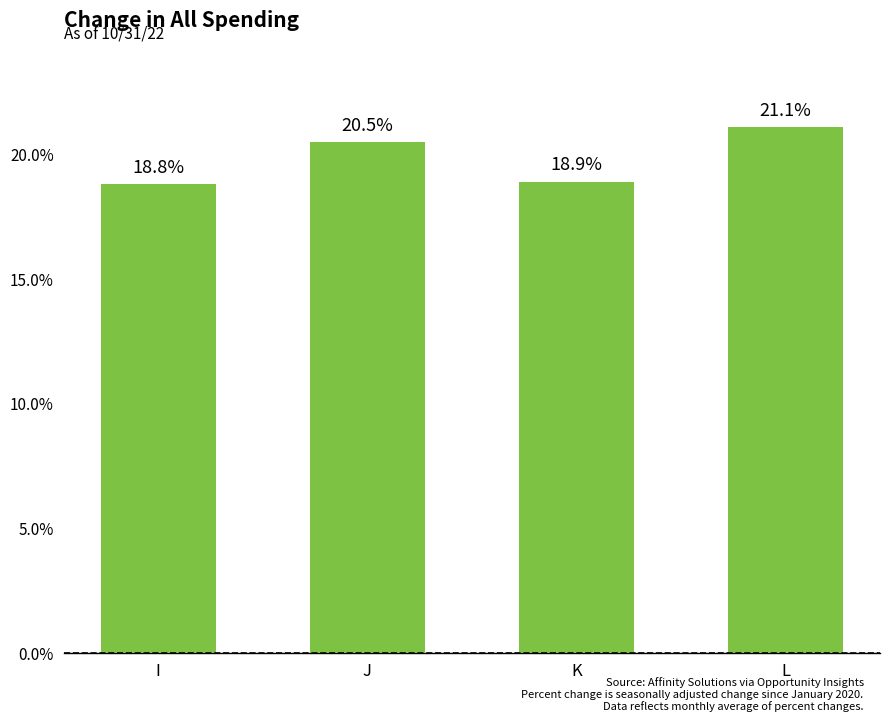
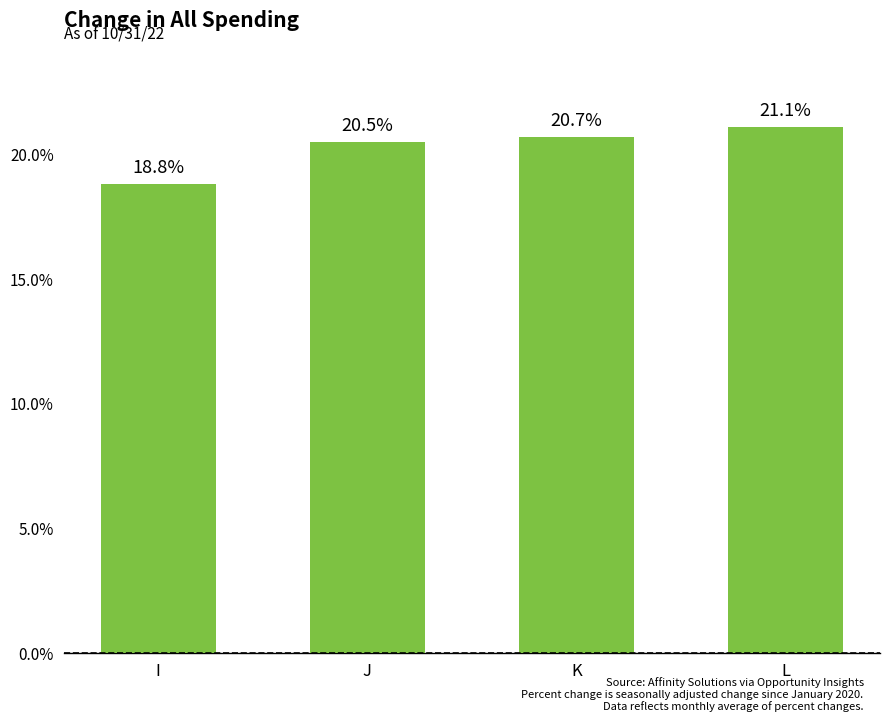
  {
    "I": "18.8%",
    "J": "20.5%",
-   "K": "18.9%",
+   "K": "20.7%",
    "L": "21.1%"
  }
